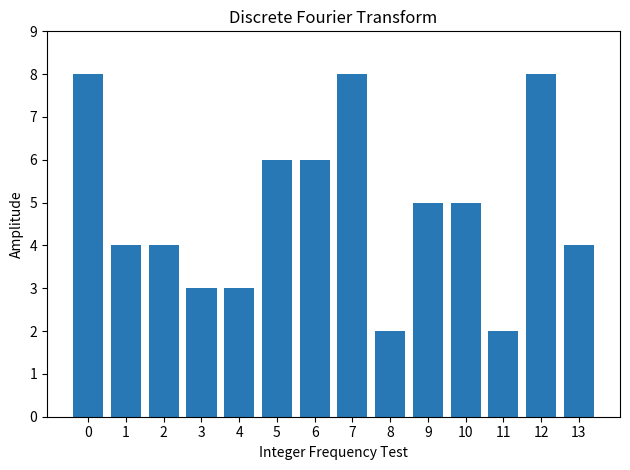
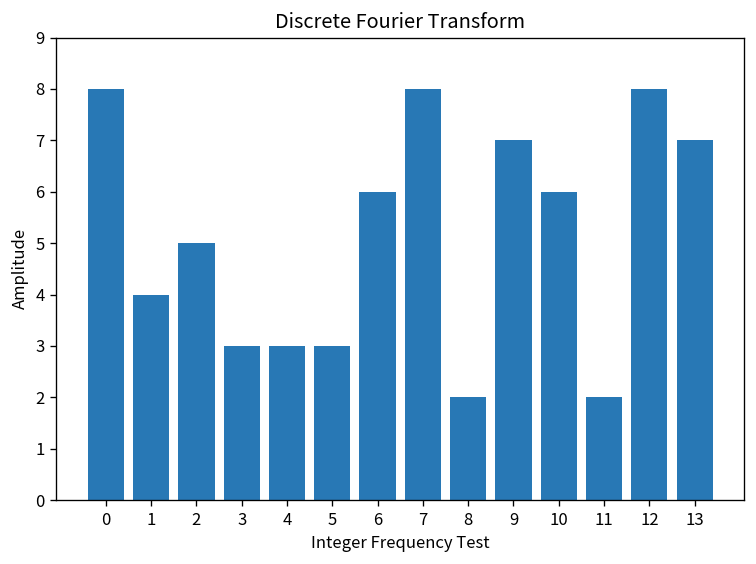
  {
    "0": 8,
    "1": 4,
-   "2": 4,
+   "2": 5,
    "3": 3,
    "4": 3,
-   "5": 6,
+   "5": 3,
    "6": 6,
    "7": 8,
    "8": 2,
-   "9": 5,
-   "10": 5,
+   "9": 7,
+   "10": 6,
    "11": 2,
    "12": 8,
-   "13": 4
+   "13": 7
  }
